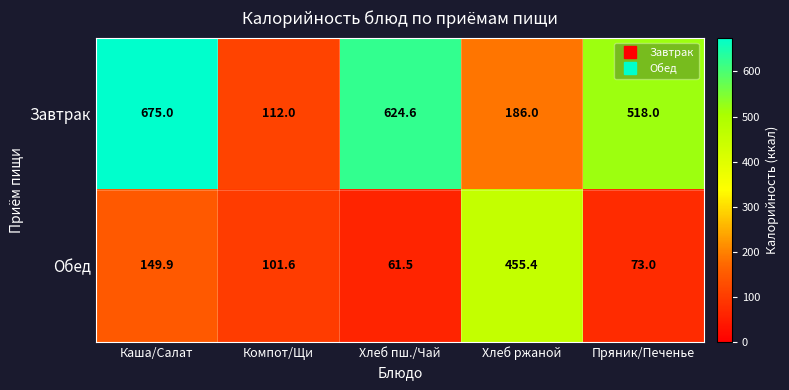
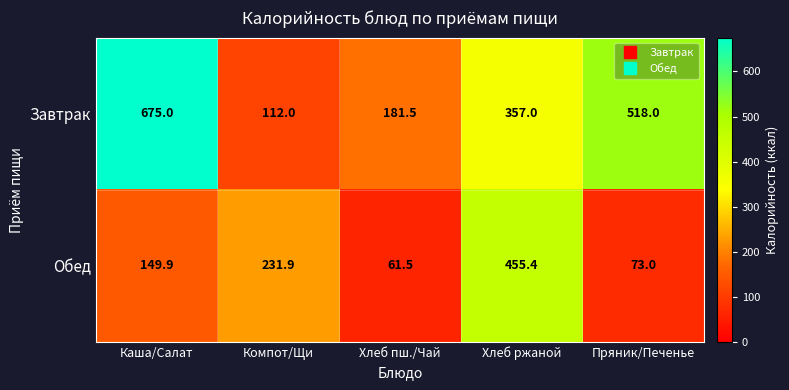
  {
    "Завтрак": {
      "Каша/Салат": 675.0,
      "Компот/Щи": 112.0,
-     "Хлеб пш./Чай": 624.6,
-     "Хлеб ржаной": 186.0,
+     "Хлеб пш./Чай": 181.5,
+     "Хлеб ржаной": 357.0,
      "Пряник/Печенье": 518.0
    },
    "Обед": {
      "Каша/Салат": 149.9,
-     "Компот/Щи": 101.6,
+     "Компот/Щи": 231.9,
      "Хлеб пш./Чай": 61.5,
      "Хлеб ржаной": 455.4,
      "Пряник/Печенье": 73.0
    }
  }
